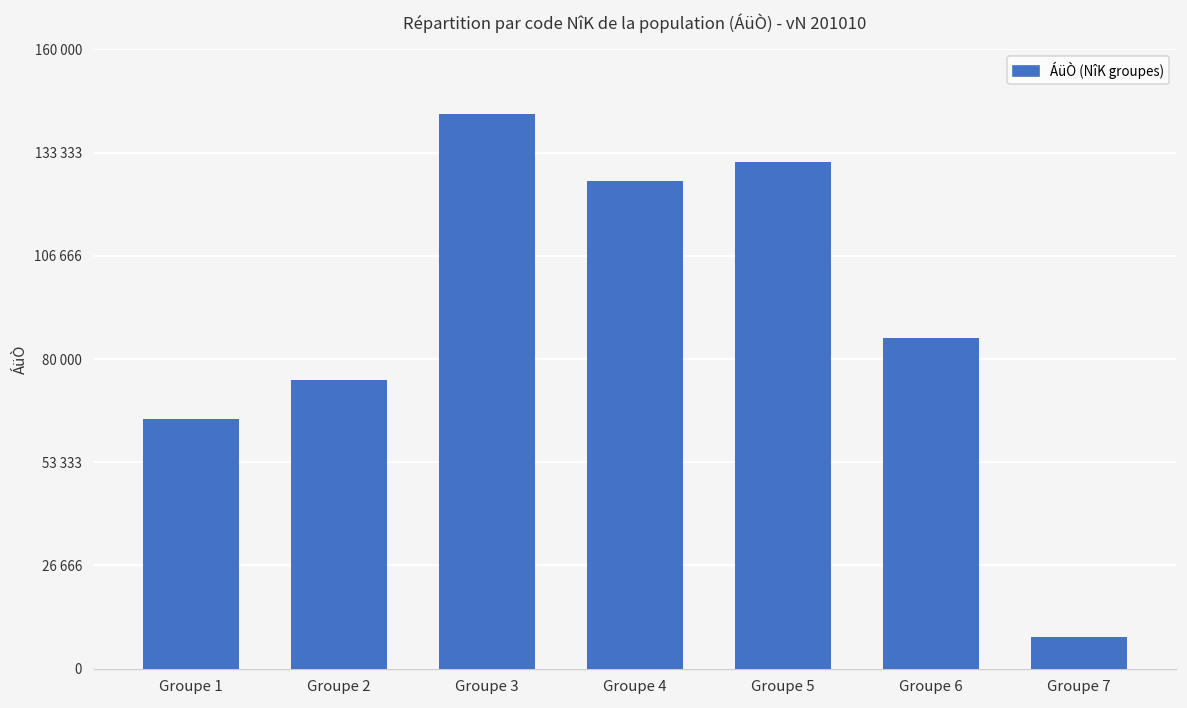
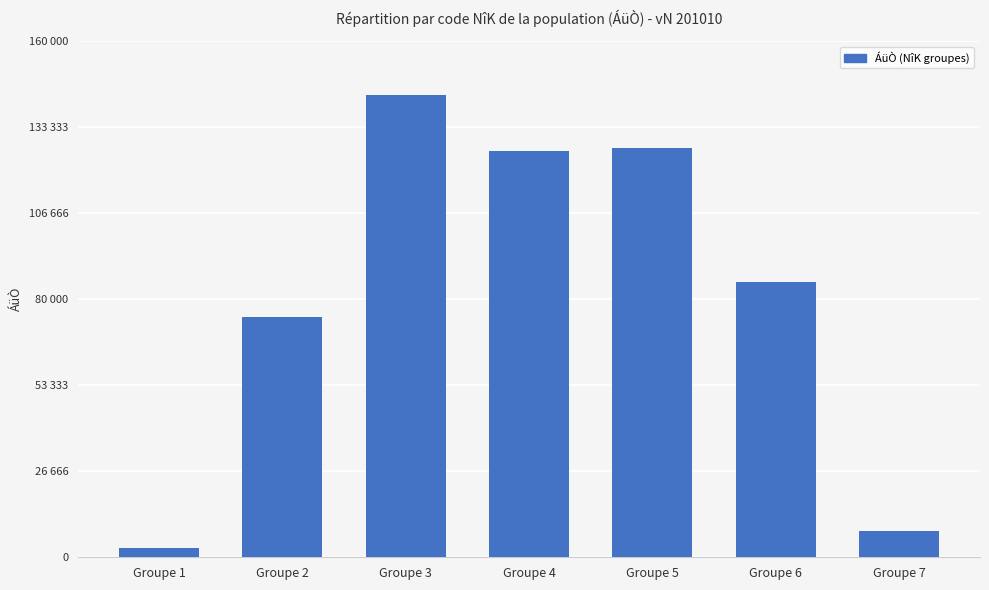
  {
-   "Groupe 1": 65000,
+   "Groupe 1": 3000,
    "Groupe 2": 75000,
    "Groupe 3": 143000,
    "Groupe 4": 126000,
-   "Groupe 5": 131000,
+   "Groupe 5": 127000,
    "Groupe 6": 85000,
    "Groupe 7": 8000
  }
